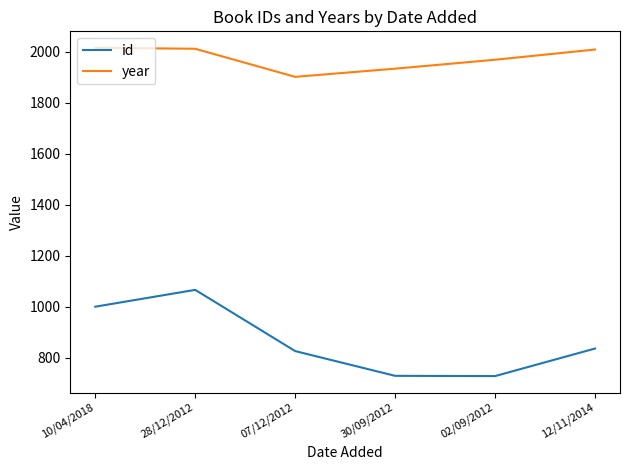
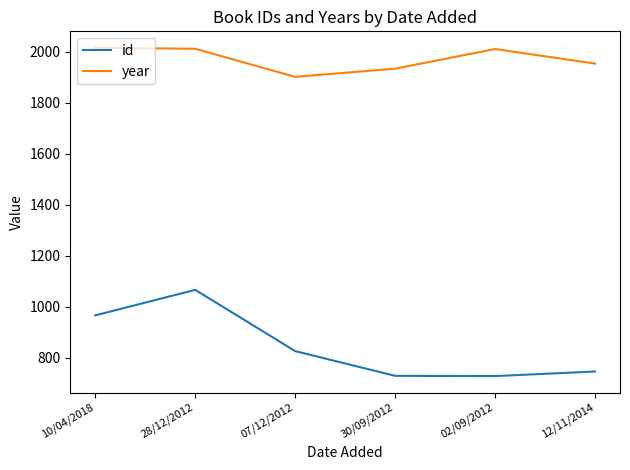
  {
    "id": {
-     "10/04/2018": 1000,
+     "10/04/2018": 970,
      "28/12/2012": 1070,
      "07/12/2012": 830,
      "30/09/2012": 730,
      "02/09/2012": 730,
-     "12/11/2014": 840
+     "12/11/2014": 750
    },
    "year": {
      "28/12/2012": 2010,
      "07/12/2012": 1900,
      "30/09/2012": 1930,
-     "02/09/2012": 1970,
-     "12/11/2014": 2010
+     "02/09/2012": 2010,
+     "12/11/2014": 1950
    }
  }
